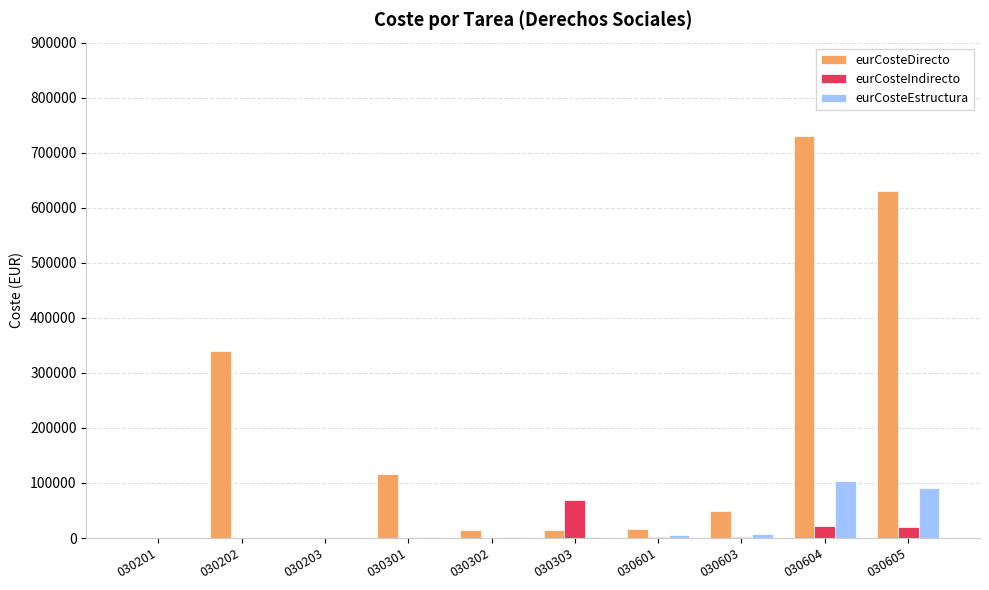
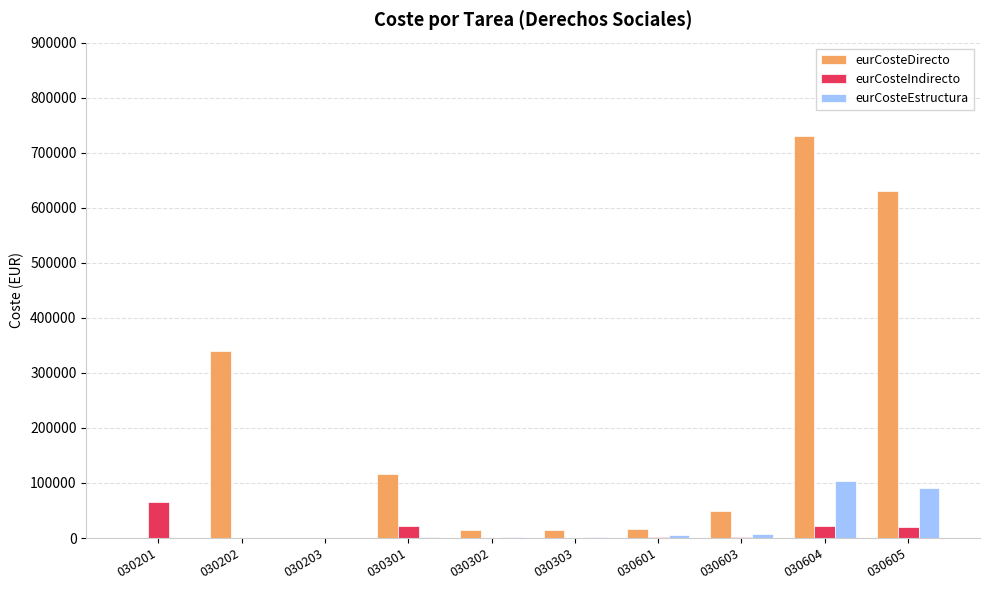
  {
    "eurCosteDirecto": {
      "030202": 340000,
      "030301": 120000,
      "030302": 10000,
      "030303": 10000,
      "030601": 20000,
      "030603": 50000,
      "030604": 730000,
      "030605": 630000
    },
    "eurCosteIndirecto": {
-     "030201": 0,
-     "030301": 0,
-     "030303": 70000,
+     "030201": 70000,
+     "030301": 20000,
+     "030303": 0,
      "030604": 20000,
      "030605": 20000
    },
    "eurCosteEstructura": {
      "030601": 10000,
      "030603": 10000,
      "030604": 100000,
      "030605": 90000
    }
  }
